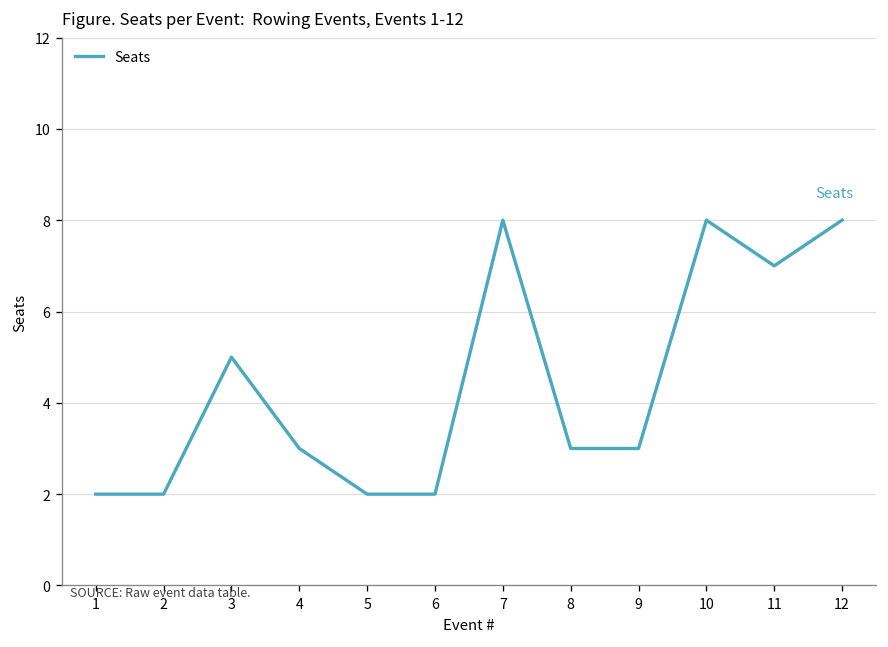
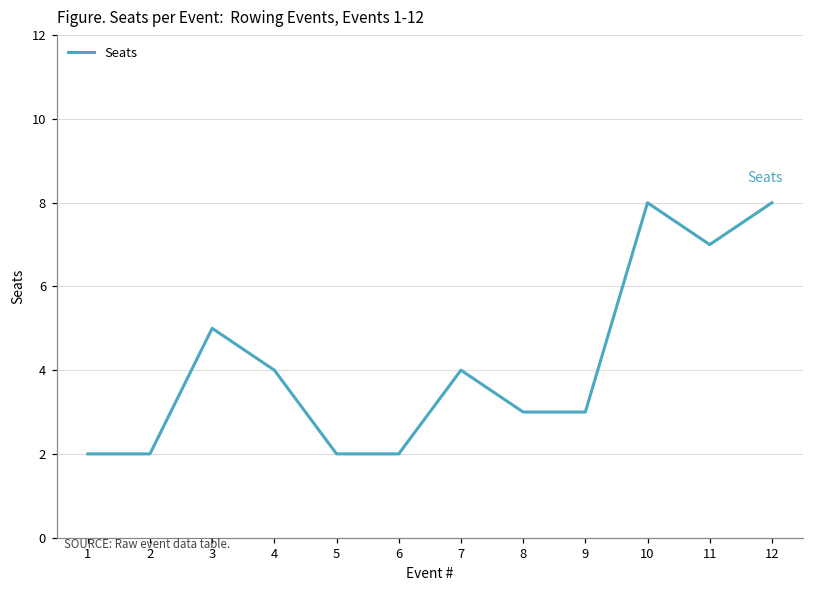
  {
    "1": 2,
    "2": 2,
    "3": 5,
-   "4": 3,
+   "4": 4,
    "5": 2,
    "6": 2,
-   "7": 8,
+   "7": 4,
    "8": 3,
    "9": 3,
    "10": 8,
    "11": 7,
    "12": 8
  }
